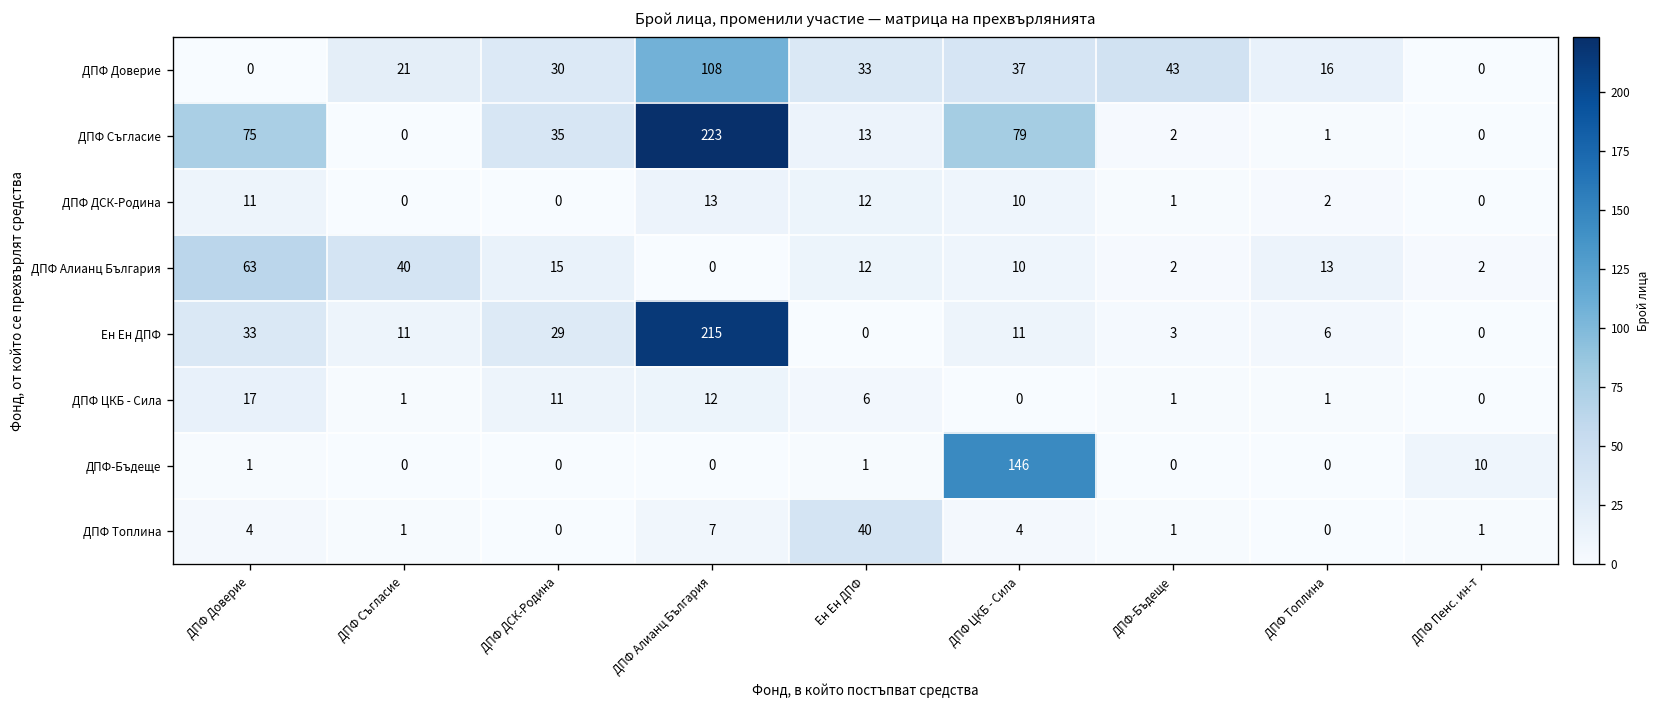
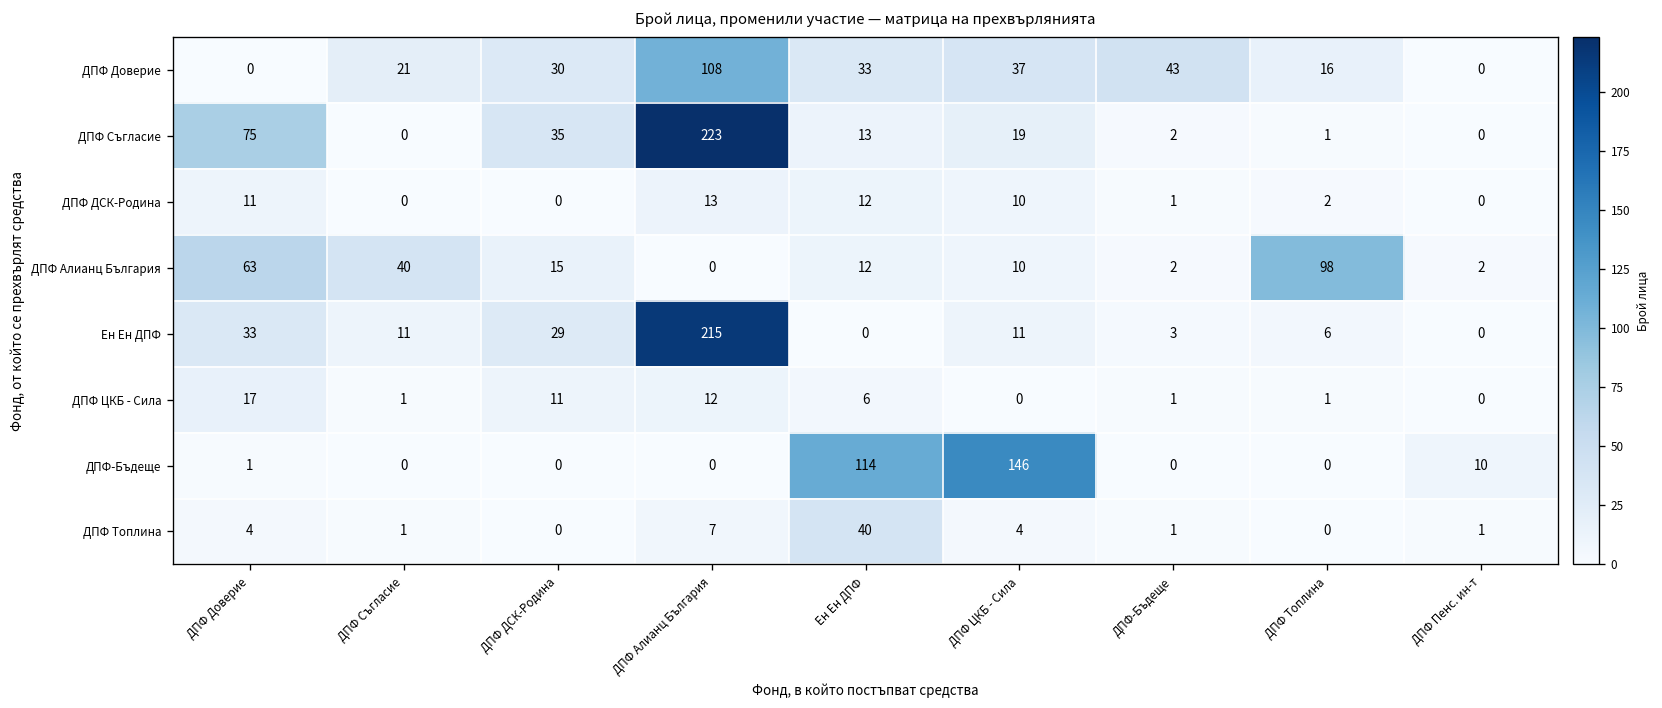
  {
    "ДПФ Доверие": {
      "ДПФ Доверие": 0,
      "ДПФ Съгласие": 21,
      "ДПФ ДСК-Родина": 30,
      "ДПФ Алианц България": 108,
      "Ен Ен ДПФ": 33,
      "ДПФ ЦКБ - Сила": 37,
      "ДПФ-Бъдеще": 43,
      "ДПФ Топлина": 16,
      "ДПФ Пенс. ин-т": 0
    },
    "ДПФ Съгласие": {
      "ДПФ Доверие": 75,
      "ДПФ Съгласие": 0,
      "ДПФ ДСК-Родина": 35,
      "ДПФ Алианц България": 223,
      "Ен Ен ДПФ": 13,
-     "ДПФ ЦКБ - Сила": 79,
+     "ДПФ ЦКБ - Сила": 19,
      "ДПФ-Бъдеще": 2,
      "ДПФ Топлина": 1,
      "ДПФ Пенс. ин-т": 0
    },
    "ДПФ ДСК-Родина": {
      "ДПФ Доверие": 11,
      "ДПФ Съгласие": 0,
      "ДПФ ДСК-Родина": 0,
      "ДПФ Алианц България": 13,
      "Ен Ен ДПФ": 12,
      "ДПФ ЦКБ - Сила": 10,
      "ДПФ-Бъдеще": 1,
      "ДПФ Топлина": 2,
      "ДПФ Пенс. ин-т": 0
    },
    "ДПФ Алианц България": {
      "ДПФ Доверие": 63,
      "ДПФ Съгласие": 40,
      "ДПФ ДСК-Родина": 15,
      "ДПФ Алианц България": 0,
      "Ен Ен ДПФ": 12,
      "ДПФ ЦКБ - Сила": 10,
      "ДПФ-Бъдеще": 2,
-     "ДПФ Топлина": 13,
+     "ДПФ Топлина": 98,
      "ДПФ Пенс. ин-т": 2
    },
    "Ен Ен ДПФ": {
      "ДПФ Доверие": 33,
      "ДПФ Съгласие": 11,
      "ДПФ ДСК-Родина": 29,
      "ДПФ Алианц България": 215,
      "Ен Ен ДПФ": 0,
      "ДПФ ЦКБ - Сила": 11,
      "ДПФ-Бъдеще": 3,
      "ДПФ Топлина": 6,
      "ДПФ Пенс. ин-т": 0
    },
    "ДПФ ЦКБ - Сила": {
      "ДПФ Доверие": 17,
      "ДПФ Съгласие": 1,
      "ДПФ ДСК-Родина": 11,
      "ДПФ Алианц България": 12,
      "Ен Ен ДПФ": 6,
      "ДПФ ЦКБ - Сила": 0,
      "ДПФ-Бъдеще": 1,
      "ДПФ Топлина": 1,
      "ДПФ Пенс. ин-т": 0
    },
    "ДПФ-Бъдеще": {
      "ДПФ Доверие": 1,
      "ДПФ Съгласие": 0,
      "ДПФ ДСК-Родина": 0,
      "ДПФ Алианц България": 0,
-     "Ен Ен ДПФ": 1,
+     "Ен Ен ДПФ": 114,
      "ДПФ ЦКБ - Сила": 146,
      "ДПФ-Бъдеще": 0,
      "ДПФ Топлина": 0,
      "ДПФ Пенс. ин-т": 10
    },
    "ДПФ Топлина": {
      "ДПФ Доверие": 4,
      "ДПФ Съгласие": 1,
      "ДПФ ДСК-Родина": 0,
      "ДПФ Алианц България": 7,
      "Ен Ен ДПФ": 40,
      "ДПФ ЦКБ - Сила": 4,
      "ДПФ-Бъдеще": 1,
      "ДПФ Топлина": 0,
      "ДПФ Пенс. ин-т": 1
    }
  }
